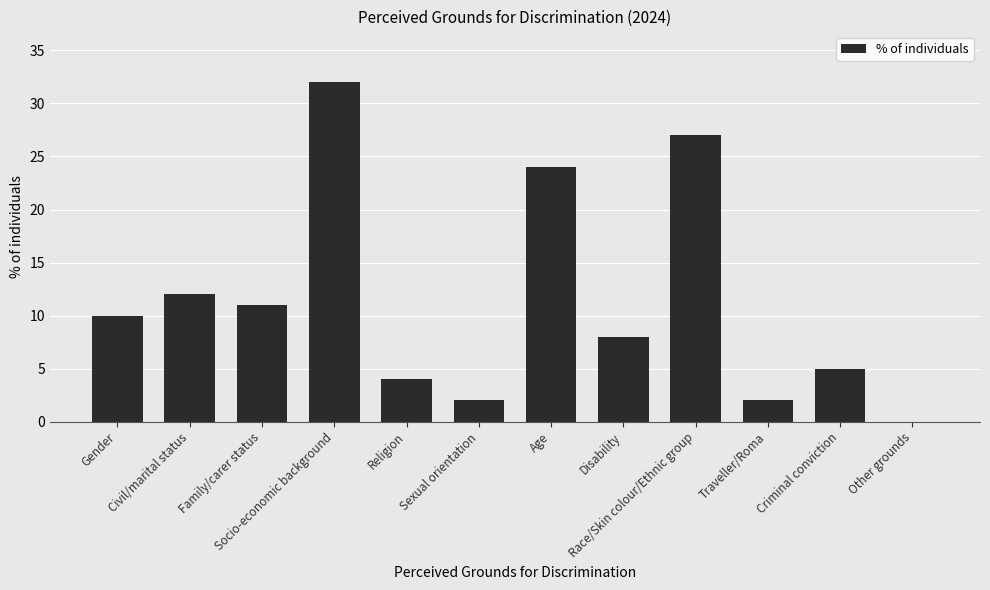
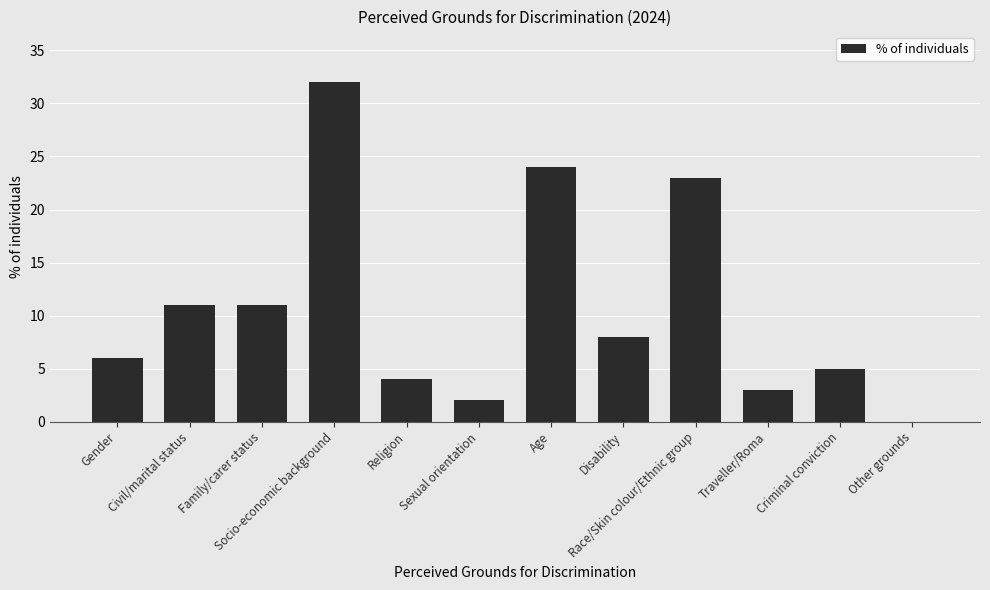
  {
-   "Gender": 10,
-   "Civil/marital status": 12,
+   "Gender": 6,
+   "Civil/marital status": 11,
    "Family/carer status": 11,
    "Socio-economic background": 32,
    "Religion": 4,
    "Sexual orientation": 2,
    "Age": 24,
    "Disability": 8,
-   "Race/Skin colour/Ethnic group": 27,
-   "Traveller/Roma": 2,
+   "Race/Skin colour/Ethnic group": 23,
+   "Traveller/Roma": 3,
    "Criminal conviction": 5,
    "Other grounds": 0
  }
